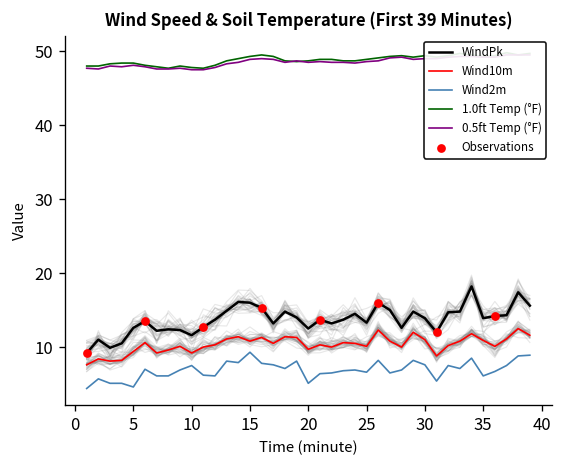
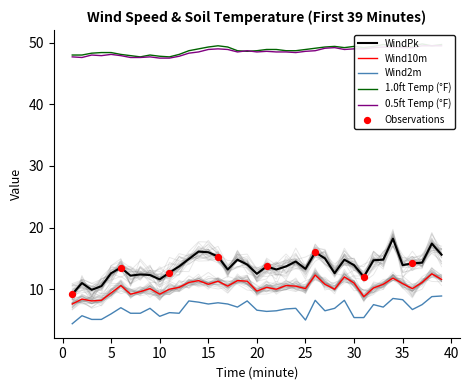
  {
    "Wind2m": {
-     "5": 5,
-     "10": 8,
-     "15": 9,
-     "20": 5,
-     "25": 7,
-     "30": 8,
-     "35": 6
+     "5": 6,
+     "10": 6,
+     "15": 8,
+     "20": 7,
+     "25": 5,
+     "30": 5,
+     "35": 8
    }
  }
